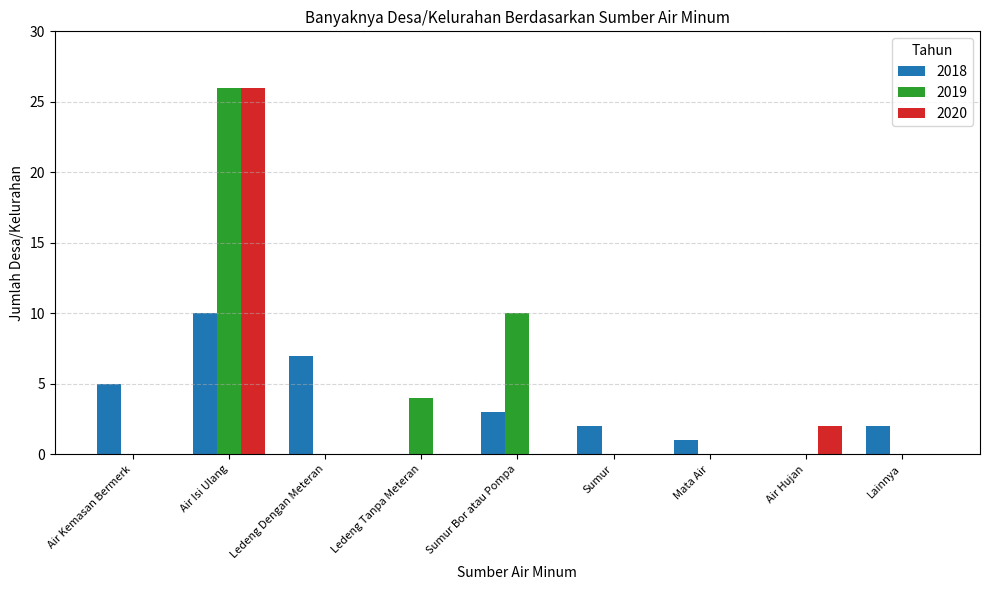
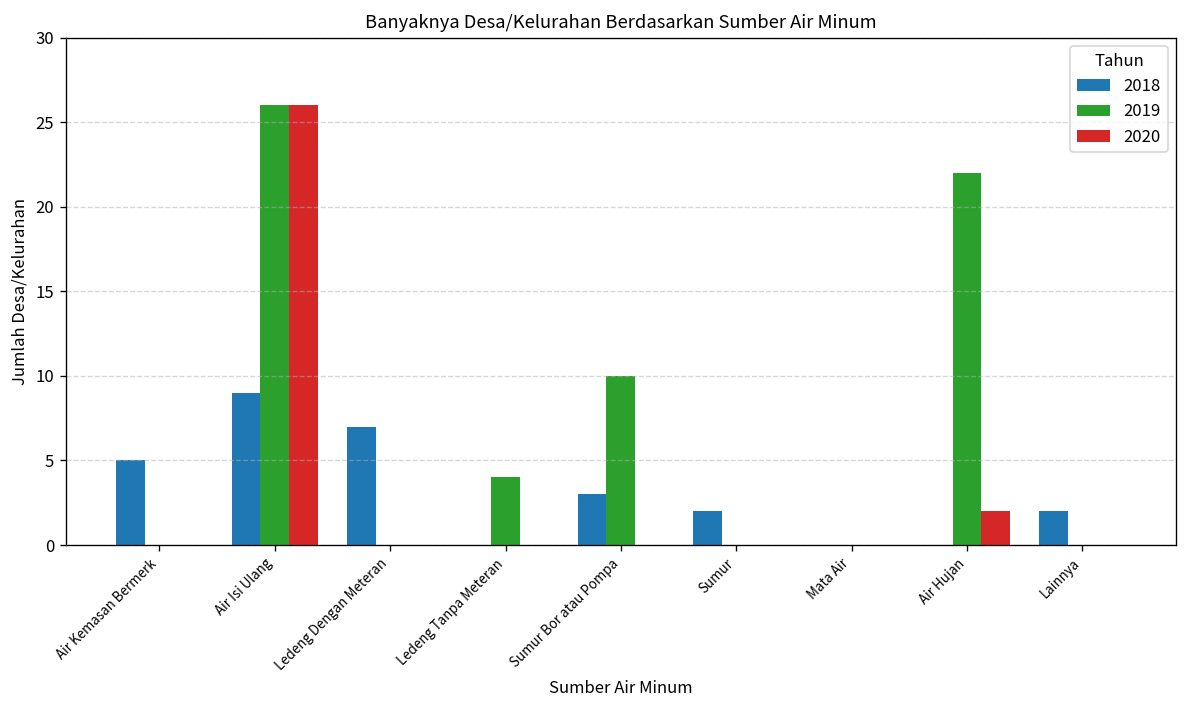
  {
    "2018": {
      "Air Kemasan Bermerk": 5,
-     "Air Isi Ulang": 10,
+     "Air Isi Ulang": 9,
      "Ledeng Dengan Meteran": 7,
      "Ledeng Tanpa Meteran": 0,
      "Sumur Bor atau Pompa": 3,
      "Sumur": 2,
-     "Mata Air": 1,
+     "Mata Air": 0,
      "Air Hujan": 0,
      "Lainnya": 2
    },
    "2019": {
      "Air Kemasan Bermerk": 0,
      "Air Isi Ulang": 26,
      "Ledeng Dengan Meteran": 0,
      "Ledeng Tanpa Meteran": 4,
      "Sumur Bor atau Pompa": 10,
      "Sumur": 0,
      "Mata Air": 0,
-     "Air Hujan": 0,
+     "Air Hujan": 22,
      "Lainnya": 0
    },
    "2020": {
      "Air Kemasan Bermerk": 0,
      "Air Isi Ulang": 26,
      "Ledeng Dengan Meteran": 0,
      "Ledeng Tanpa Meteran": 0,
      "Sumur Bor atau Pompa": 0,
      "Sumur": 0,
      "Mata Air": 0,
      "Air Hujan": 2,
      "Lainnya": 0
    }
  }
